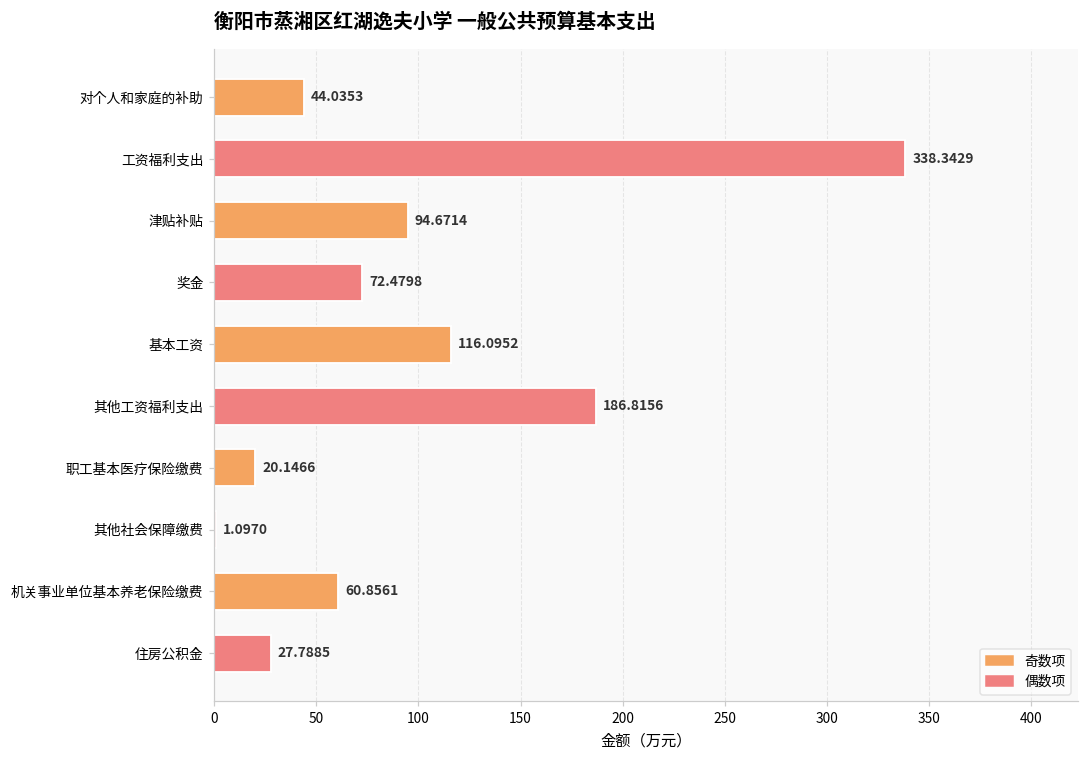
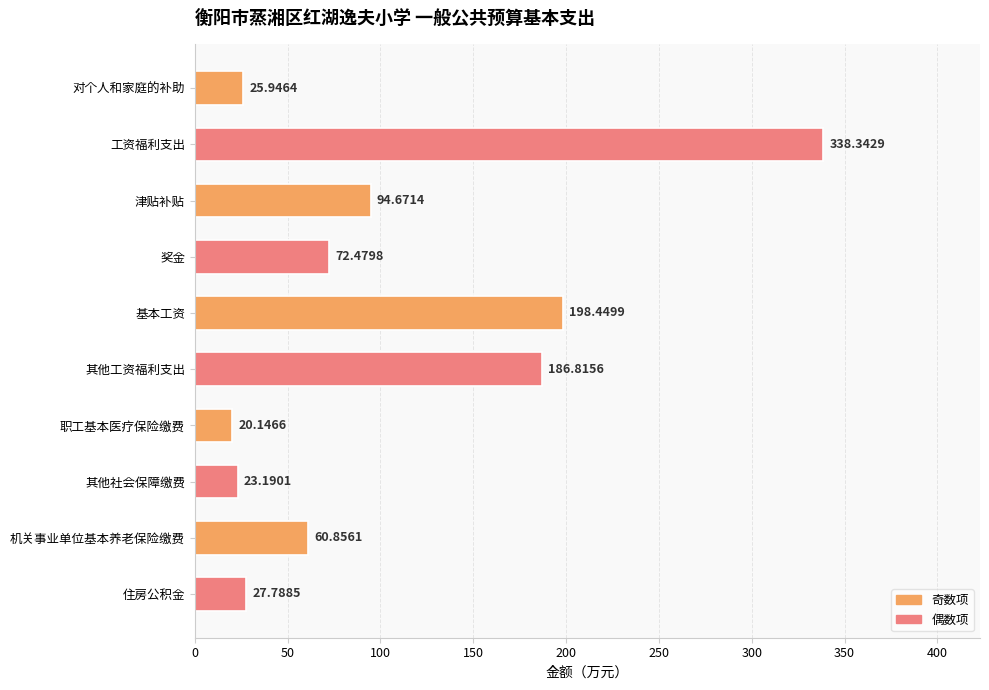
  {
-   "对个人和家庭的补助": 44.0353,
+   "对个人和家庭的补助": 25.9464,
    "工资福利支出": 338.3429,
    "津贴补贴": 94.6714,
    "奖金": 72.4798,
-   "基本工资": 116.0952,
+   "基本工资": 198.4499,
    "其他工资福利支出": 186.8156,
    "职工基本医疗保险缴费": 20.1466,
-   "其他社会保障缴费": 1.0970,
+   "其他社会保障缴费": 23.1901,
    "机关事业单位基本养老保险缴费": 60.8561,
    "住房公积金": 27.7885
  }
